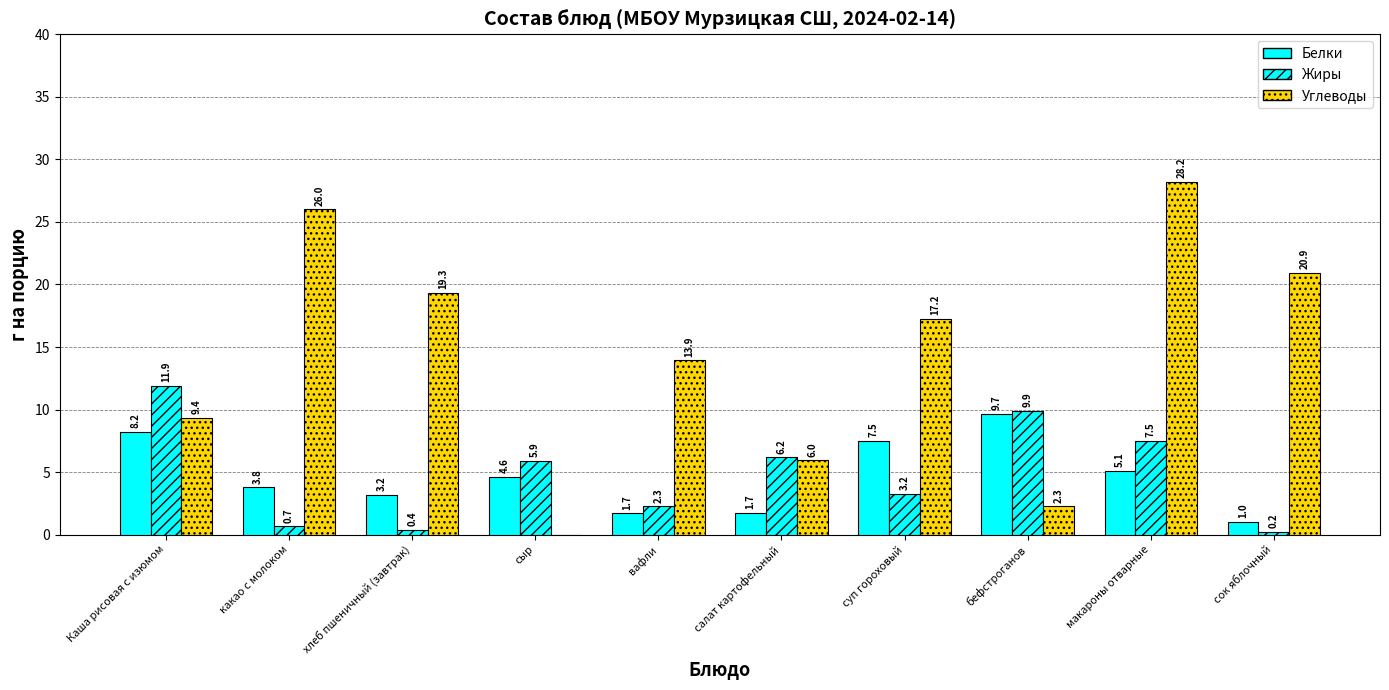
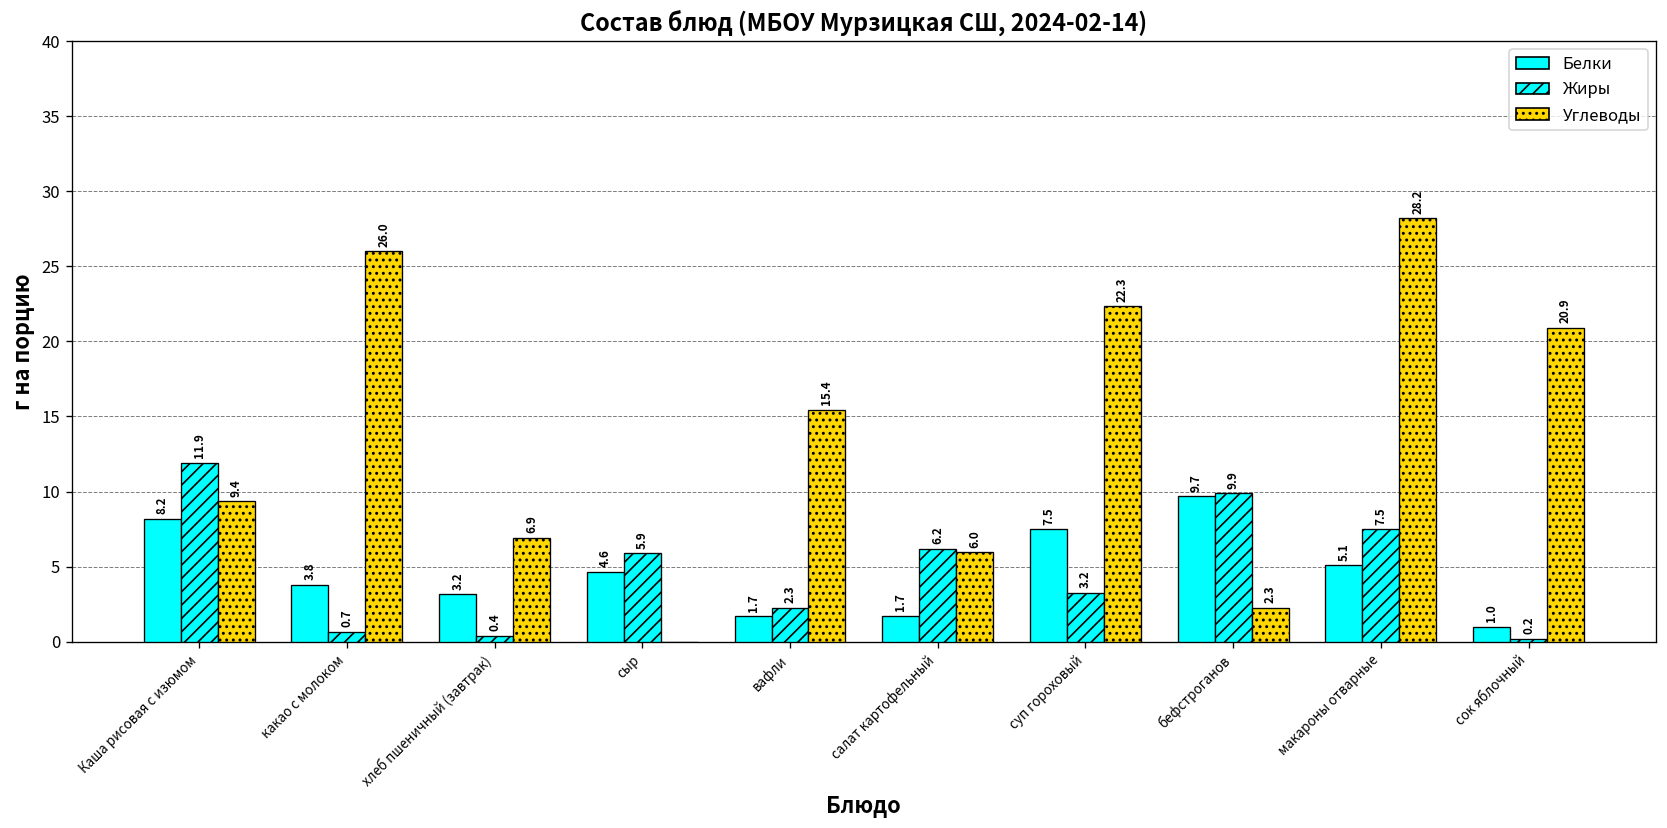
  {
    "Углеводы": {
      "Каша рисовая с изюмом": 9.4,
      "какао с молоком": 26.0,
-     "хлеб пшеничный (завтрак)": 19.3,
-     "вафли": 13.9,
+     "хлеб пшеничный (завтрак)": 6.9,
+     "вафли": 15.4,
      "салат картофельный": 6.0,
-     "суп гороховый": 17.2,
+     "суп гороховый": 22.3,
      "бефстроганов": 2.3,
      "макароны отварные": 28.2,
      "сок яблочный": 20.9
    }
  }
